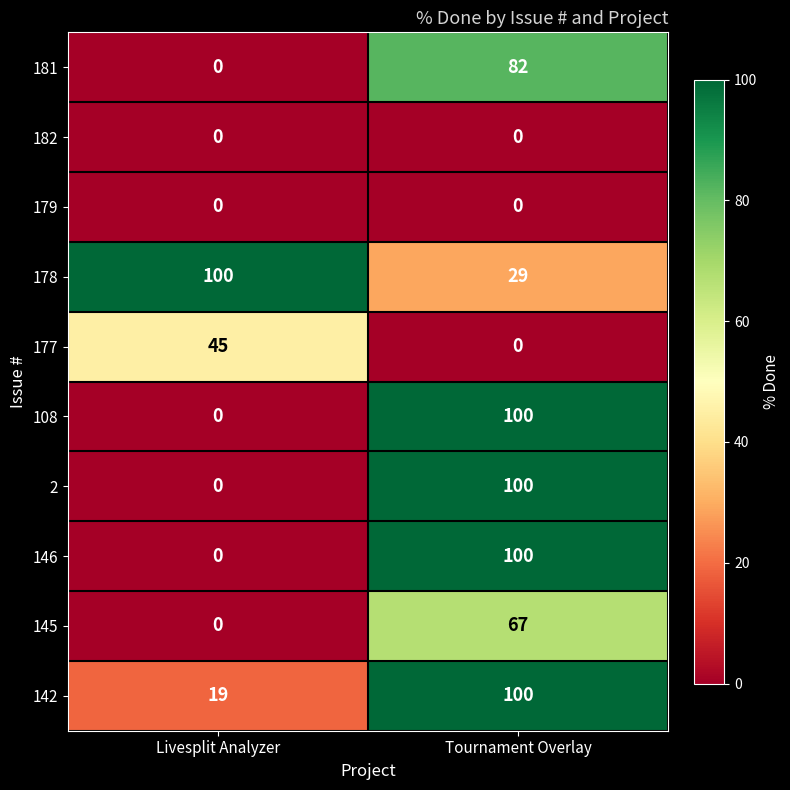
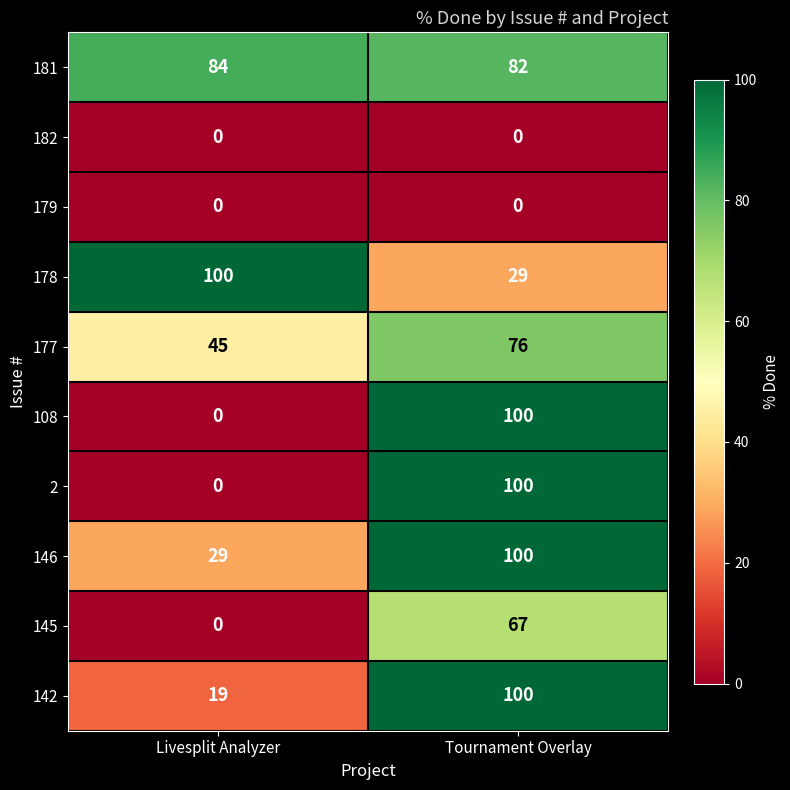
  {
    "181": {
-     "Livesplit Analyzer": 0,
+     "Livesplit Analyzer": 84,
      "Tournament Overlay": 82
    },
    "182": {
      "Livesplit Analyzer": 0,
      "Tournament Overlay": 0
    },
    "179": {
      "Livesplit Analyzer": 0,
      "Tournament Overlay": 0
    },
    "178": {
      "Livesplit Analyzer": 100,
      "Tournament Overlay": 29
    },
    "177": {
      "Livesplit Analyzer": 45,
-     "Tournament Overlay": 0
+     "Tournament Overlay": 76
    },
    "108": {
      "Livesplit Analyzer": 0,
      "Tournament Overlay": 100
    },
    "2": {
      "Livesplit Analyzer": 0,
      "Tournament Overlay": 100
    },
    "146": {
-     "Livesplit Analyzer": 0,
+     "Livesplit Analyzer": 29,
      "Tournament Overlay": 100
    },
    "145": {
      "Livesplit Analyzer": 0,
      "Tournament Overlay": 67
    },
    "142": {
      "Livesplit Analyzer": 19,
      "Tournament Overlay": 100
    }
  }
